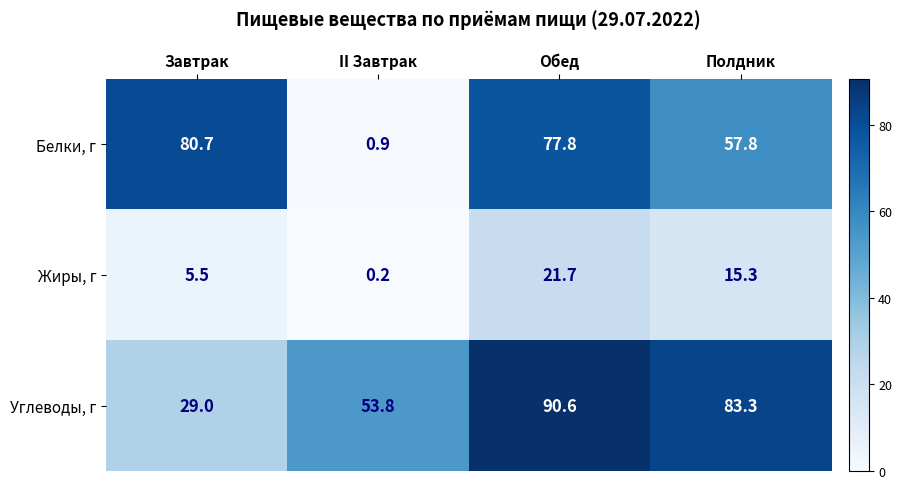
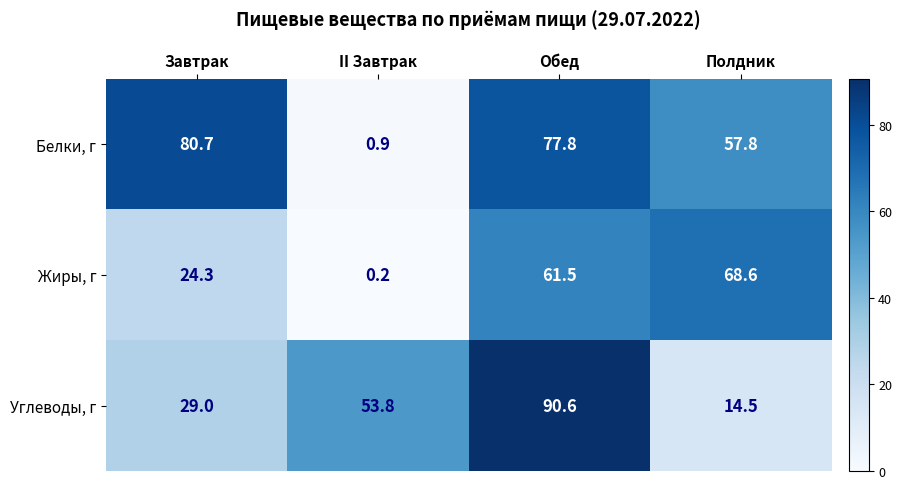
  {
    "Белки, г": {
      "Завтрак": 80.7,
      "II Завтрак": 0.9,
      "Обед": 77.8,
      "Полдник": 57.8
    },
    "Жиры, г": {
-     "Завтрак": 5.5,
+     "Завтрак": 24.3,
      "II Завтрак": 0.2,
-     "Обед": 21.7,
-     "Полдник": 15.3
+     "Обед": 61.5,
+     "Полдник": 68.6
    },
    "Углеводы, г": {
      "Завтрак": 29.0,
      "II Завтрак": 53.8,
      "Обед": 90.6,
-     "Полдник": 83.3
+     "Полдник": 14.5
    }
  }
